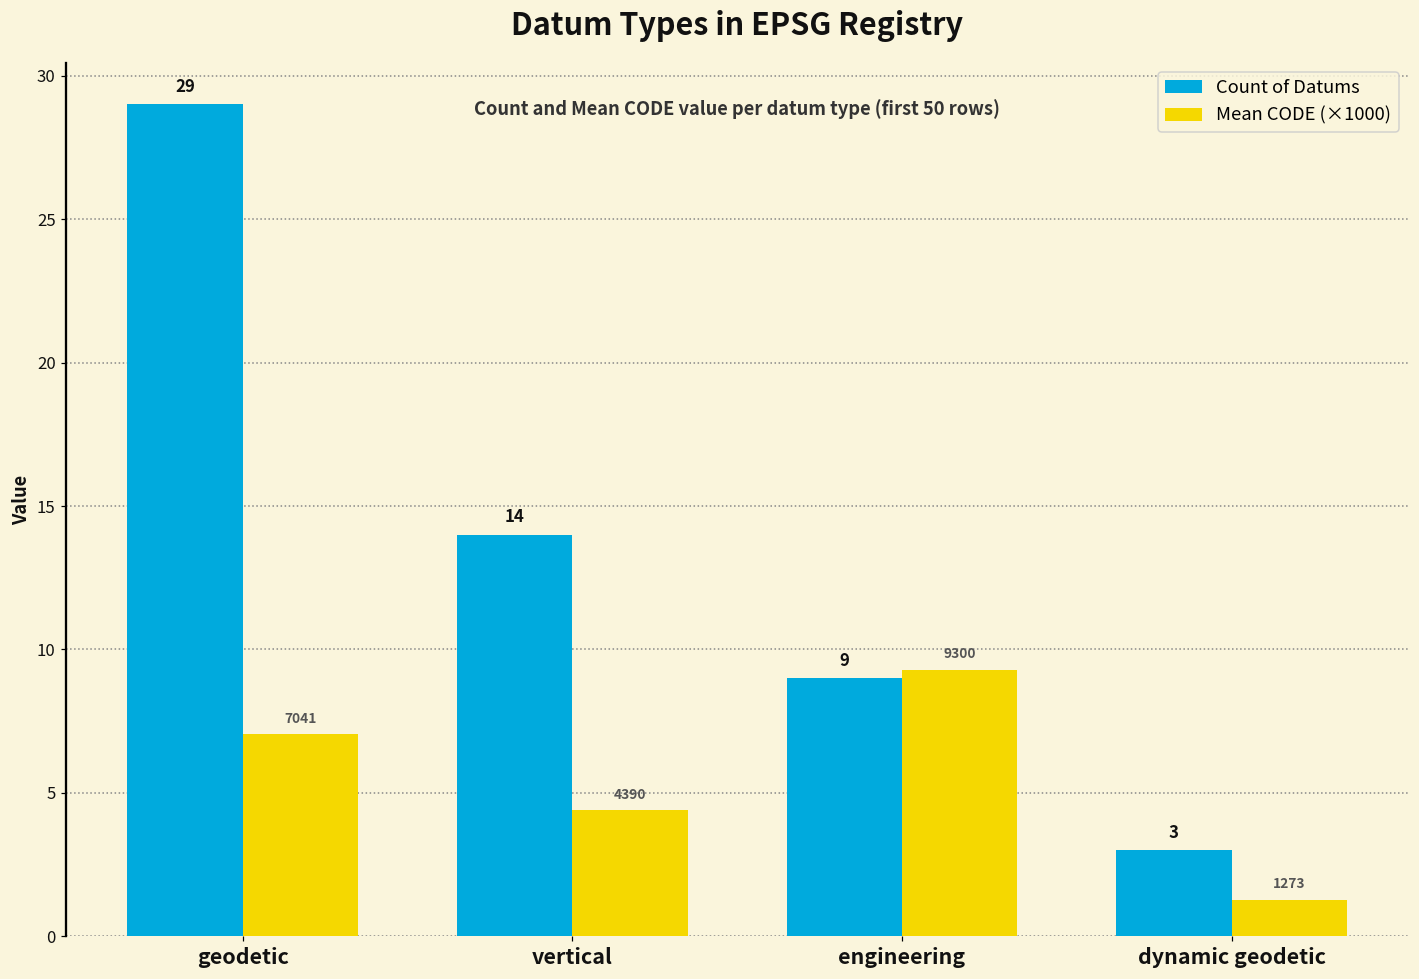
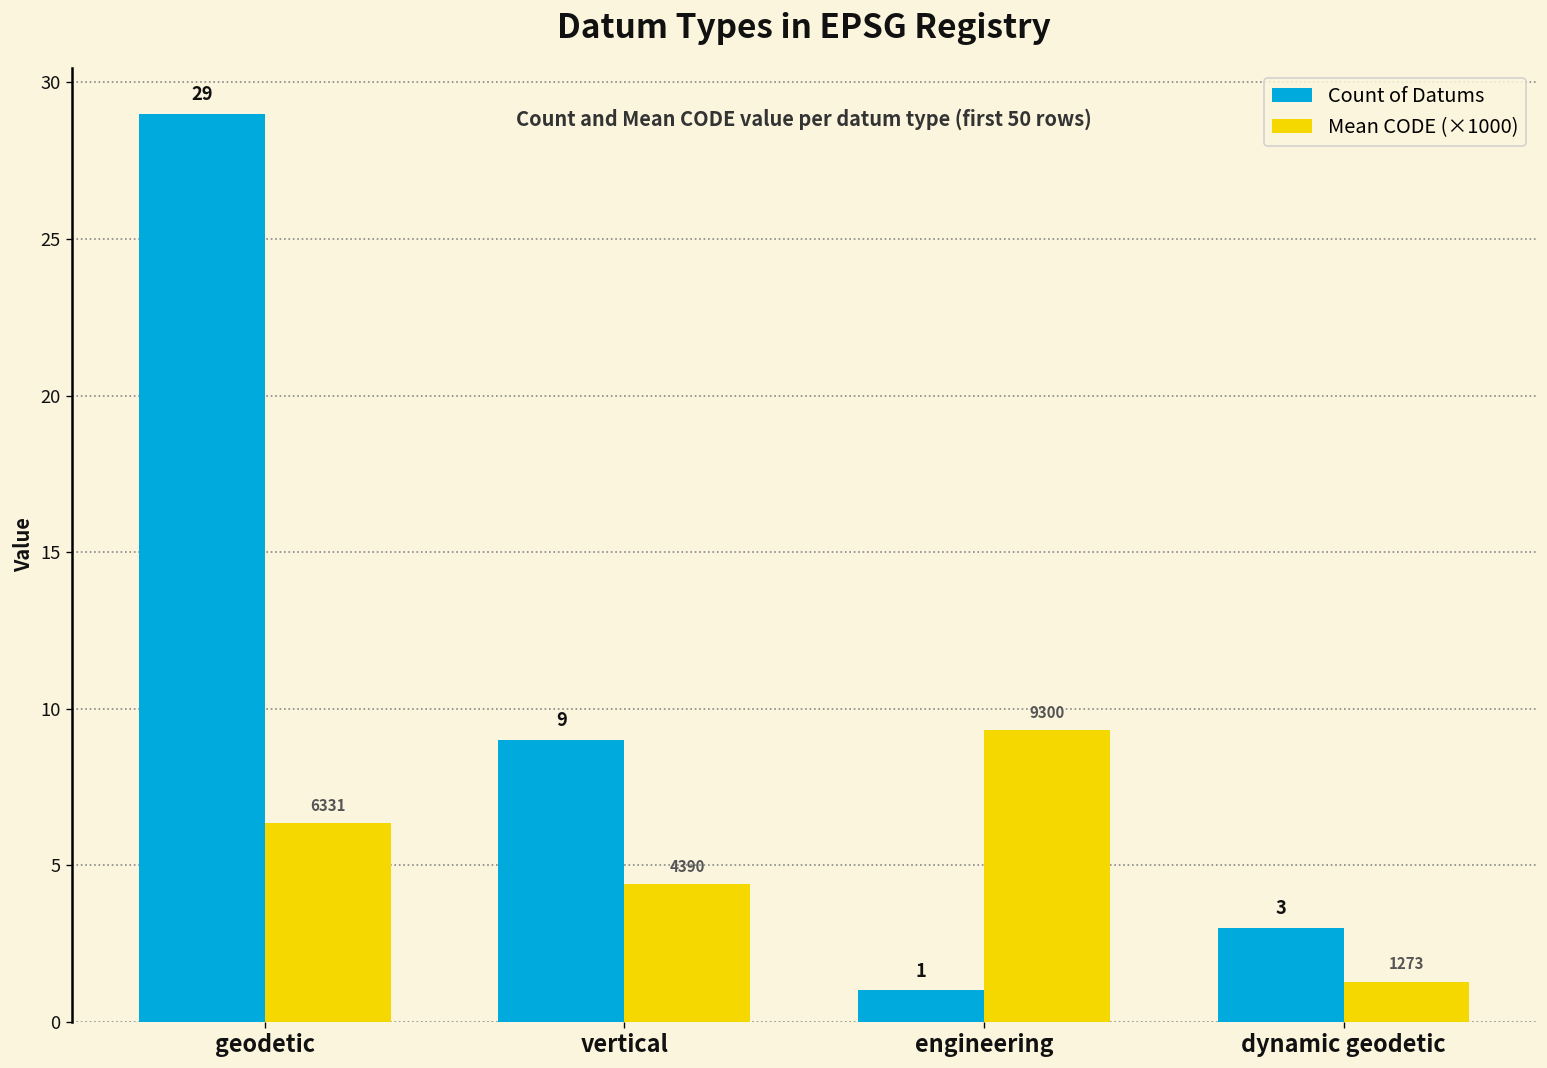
  {
    "Count of Datums": {
      "geodetic": 29,
-     "vertical": 14,
-     "engineering": 9,
+     "vertical": 9,
+     "engineering": 1,
      "dynamic geodetic": 3
    },
    "Mean CODE (×1000)": {
-     "geodetic": 7041
+     "geodetic": 6331
    }
  }
